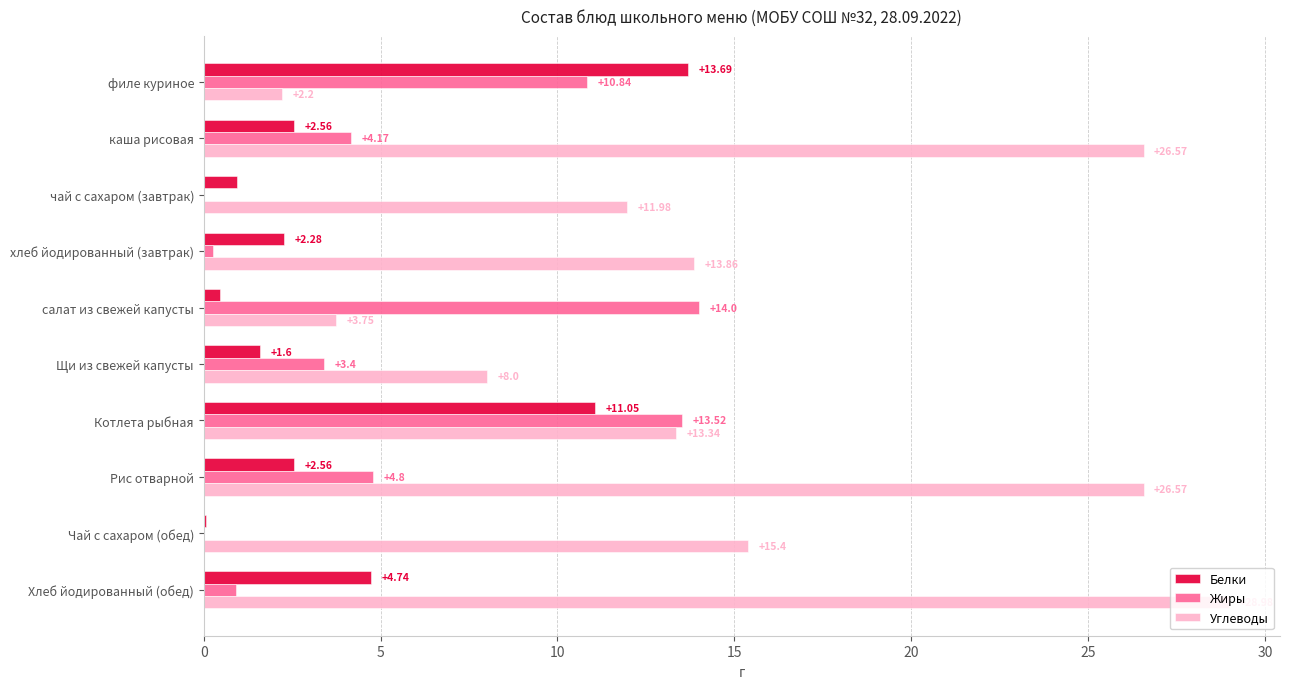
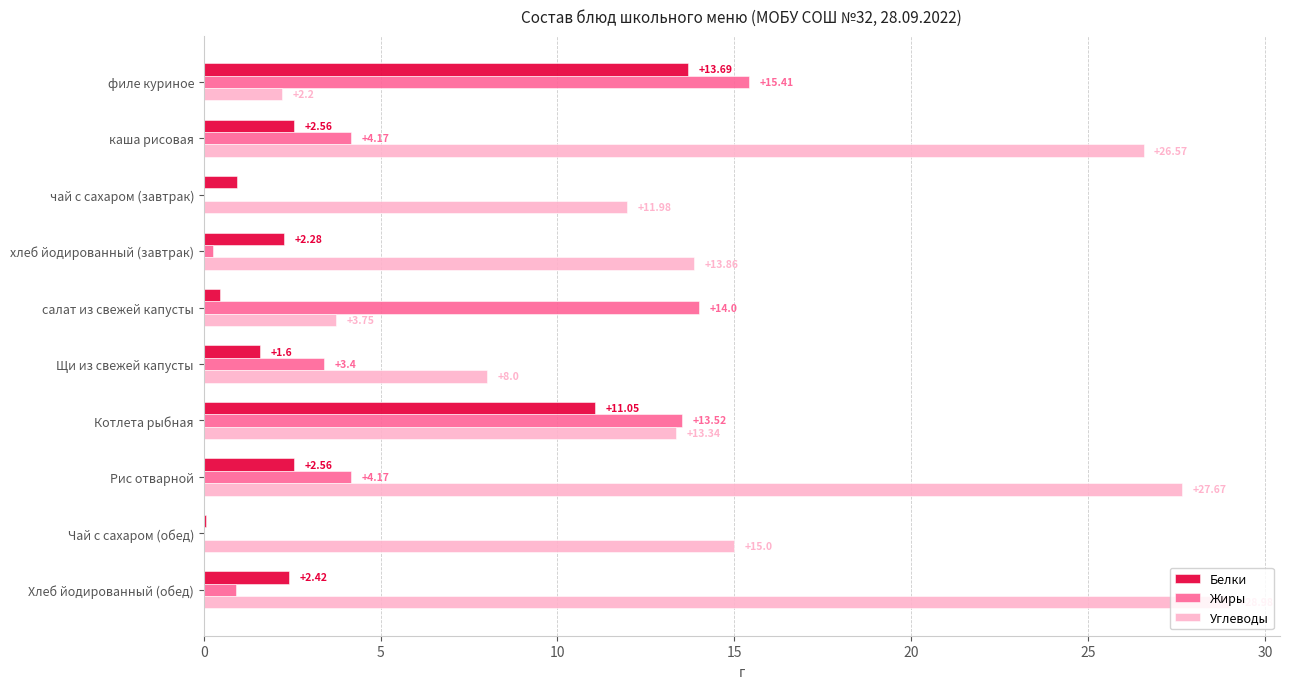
  {
    "Белки": {
      "филе куриное": "+13.69",
      "каша рисовая": "+2.56",
      "хлеб йодированный (завтрак)": "+2.28",
      "Щи из свежей капусты": "+1.6",
      "Котлета рыбная": "+11.05",
      "Рис отварной": "+2.56",
-     "Хлеб йодированный (обед)": "+4.74"
+     "Хлеб йодированный (обед)": "+2.42"
    },
    "Жиры": {
-     "филе куриное": "+10.84",
+     "филе куриное": "+15.41",
      "каша рисовая": "+4.17",
      "салат из свежей капусты": "+14.0",
      "Щи из свежей капусты": "+3.4",
      "Котлета рыбная": "+13.52",
-     "Рис отварной": "+4.8"
+     "Рис отварной": "+4.17"
    },
    "Углеводы": {
      "филе куриное": "+2.2",
      "каша рисовая": "+26.57",
      "чай с сахаром (завтрак)": "+11.98",
      "хлеб йодированный (завтрак)": "+13.86",
      "салат из свежей капусты": "+3.75",
      "Щи из свежей капусты": "+8.0",
      "Котлета рыбная": "+13.34",
-     "Рис отварной": "+26.57",
-     "Чай с сахаром (обед)": "+15.4"
+     "Рис отварной": "+27.67",
+     "Чай с сахаром (обед)": "+15.0"
    }
  }
